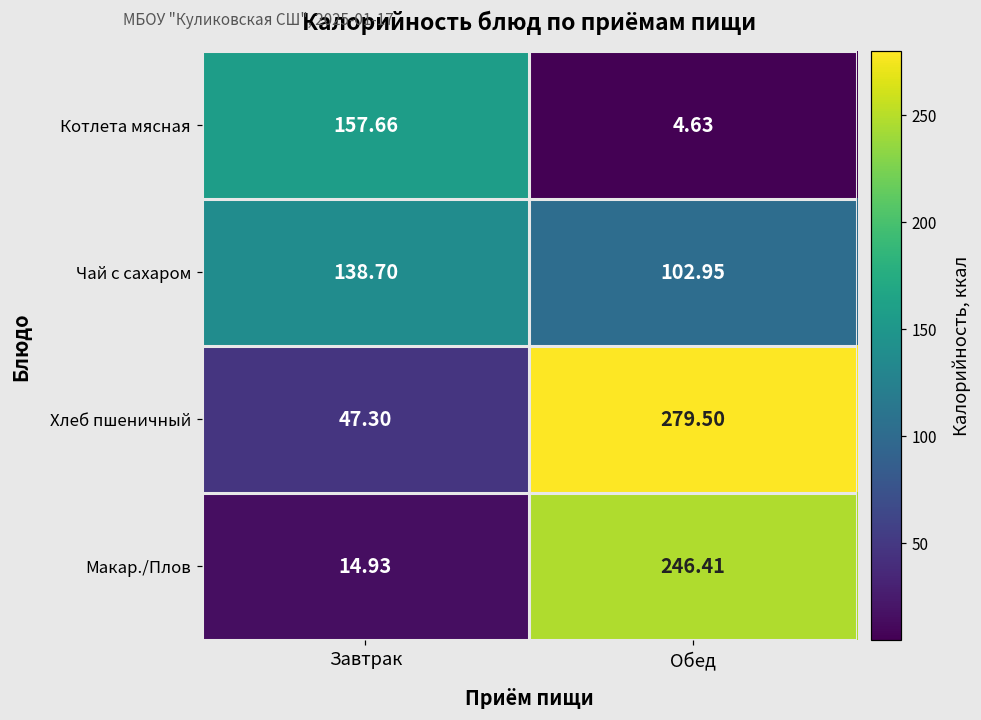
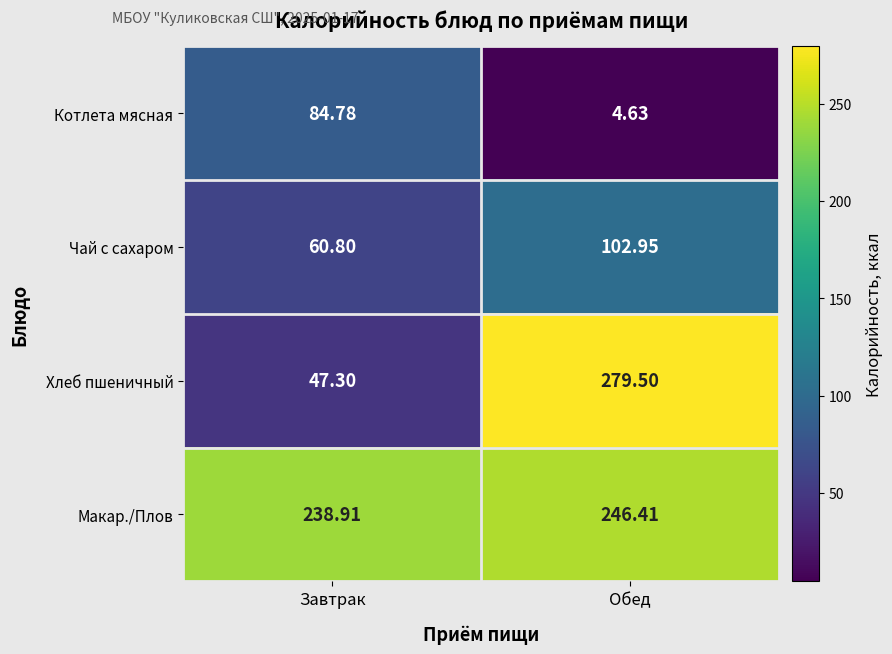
  {
    "Котлета мясная": {
-     "Завтрак": 157.66,
+     "Завтрак": 84.78,
      "Обед": 4.63
    },
    "Чай с сахаром": {
-     "Завтрак": 138.70,
+     "Завтрак": 60.80,
      "Обед": 102.95
    },
    "Хлеб пшеничный": {
      "Завтрак": 47.30,
      "Обед": 279.50
    },
    "Макар./Плов": {
-     "Завтрак": 14.93,
+     "Завтрак": 238.91,
      "Обед": 246.41
    }
  }
